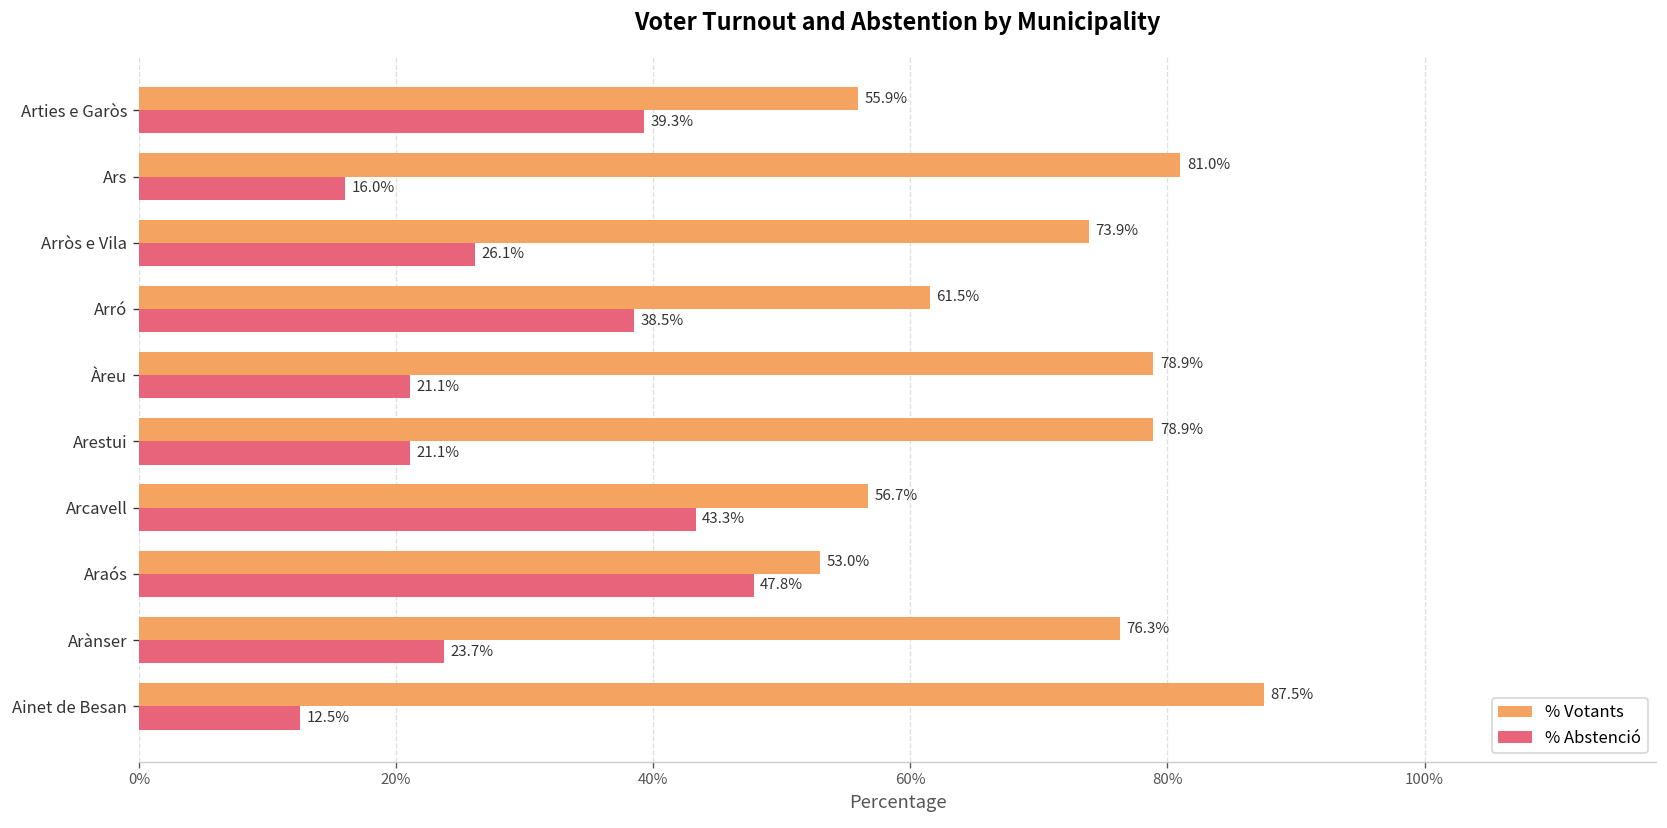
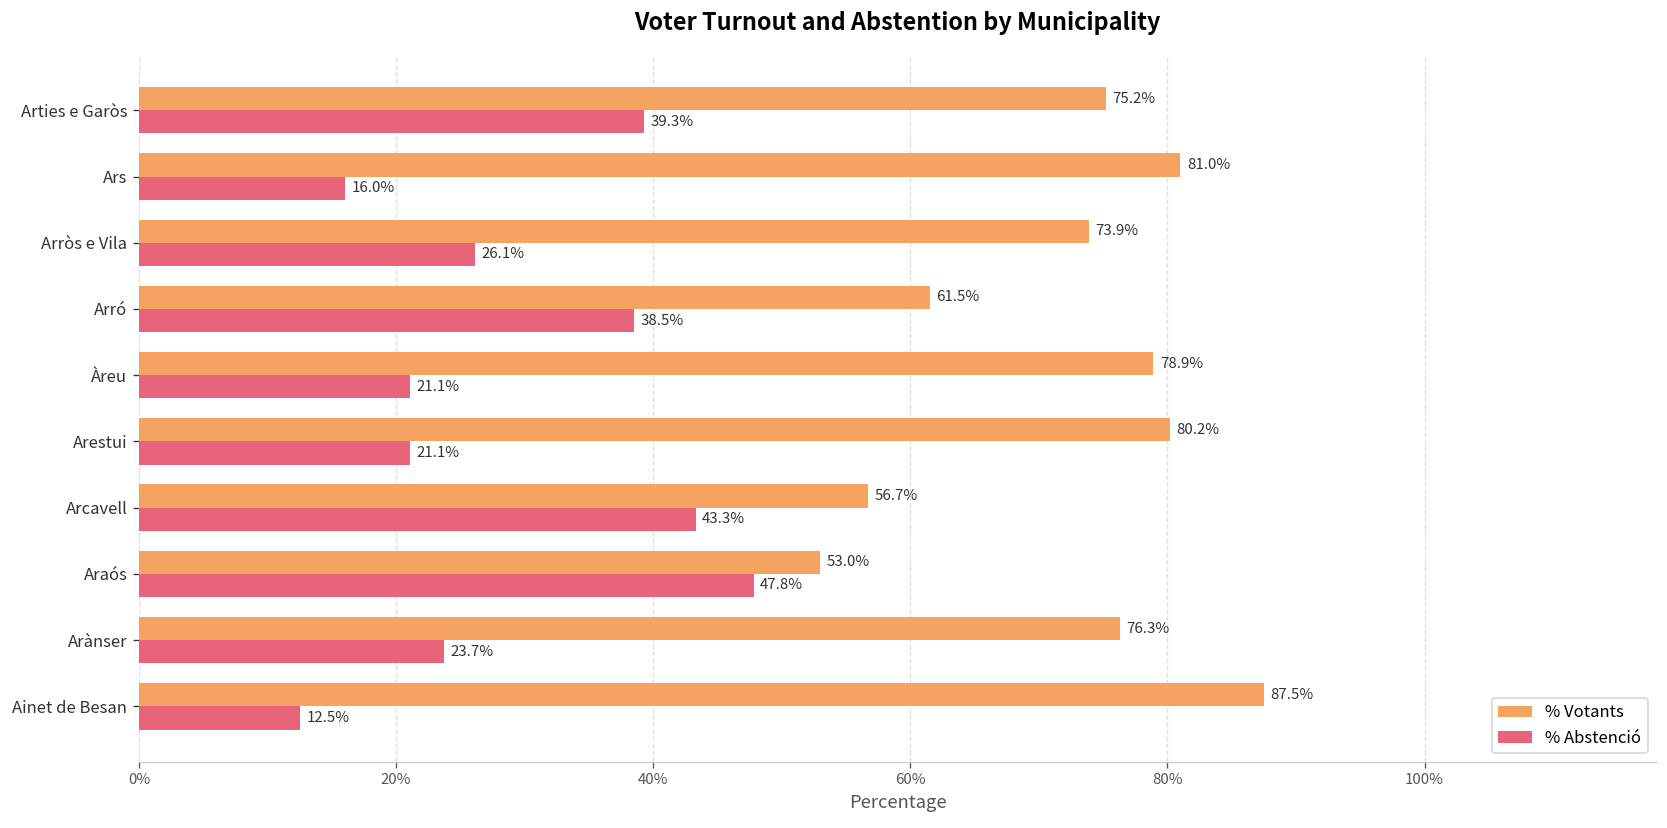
  {
    "% Votants": {
-     "Arties e Garòs": "55.9%",
+     "Arties e Garòs": "75.2%",
      "Ars": "81.0%",
      "Arròs e Vila": "73.9%",
      "Arró": "61.5%",
      "Àreu": "78.9%",
-     "Arestui": "78.9%",
+     "Arestui": "80.2%",
      "Arcavell": "56.7%",
      "Araós": "53.0%",
      "Arànser": "76.3%",
      "Ainet de Besan": "87.5%"
    },
    "% Abstenció": {
      "Arties e Garòs": "39.3%",
      "Ars": "16.0%",
      "Arròs e Vila": "26.1%",
      "Arró": "38.5%",
      "Àreu": "21.1%",
      "Arestui": "21.1%",
      "Arcavell": "43.3%",
      "Araós": "47.8%",
      "Arànser": "23.7%",
      "Ainet de Besan": "12.5%"
    }
  }
